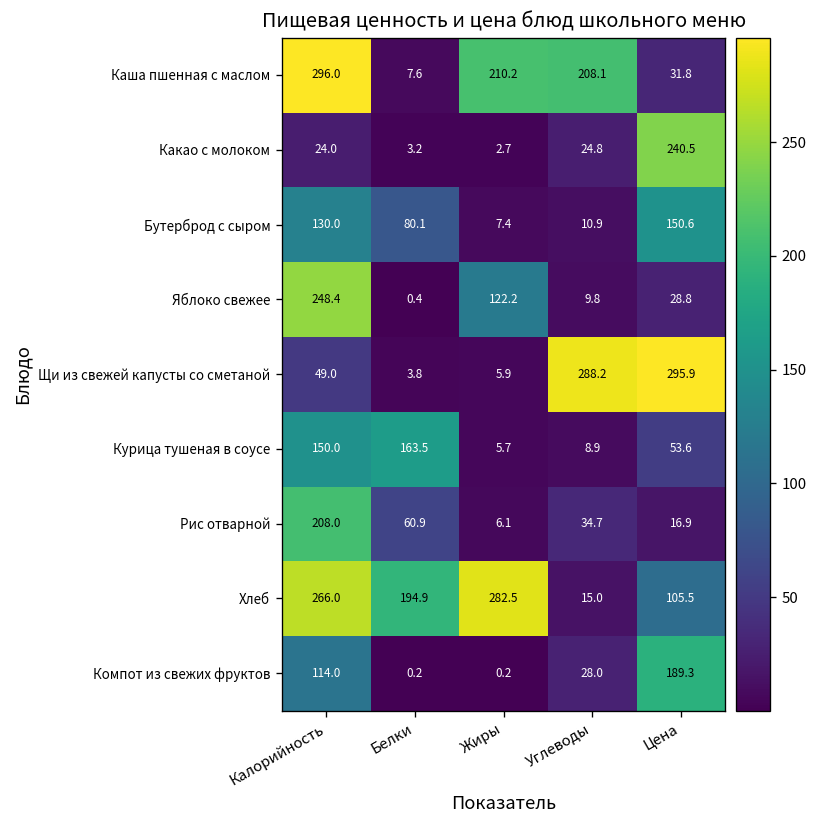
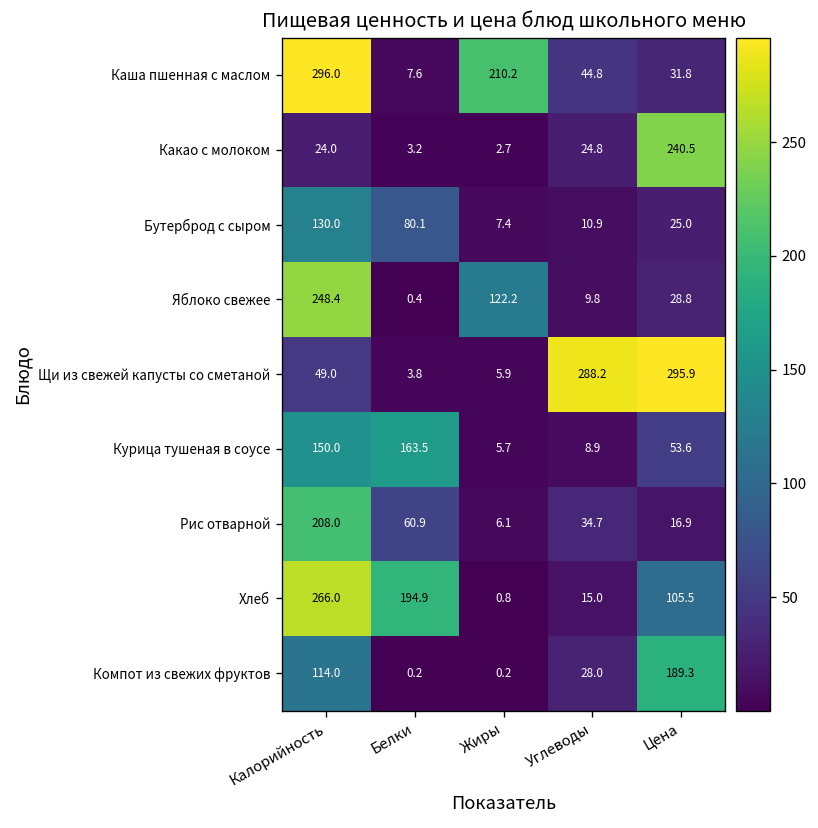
  {
    "Каша пшенная с маслом": {
      "Калорийность": 296.0,
      "Белки": 7.6,
      "Жиры": 210.2,
-     "Углеводы": 208.1,
+     "Углеводы": 44.8,
      "Цена": 31.8
    },
    "Какао с молоком": {
      "Калорийность": 24.0,
      "Белки": 3.2,
      "Жиры": 2.7,
      "Углеводы": 24.8,
      "Цена": 240.5
    },
    "Бутерброд с сыром": {
      "Калорийность": 130.0,
      "Белки": 80.1,
      "Жиры": 7.4,
      "Углеводы": 10.9,
-     "Цена": 150.6
+     "Цена": 25.0
    },
    "Яблоко свежее": {
      "Калорийность": 248.4,
      "Белки": 0.4,
      "Жиры": 122.2,
      "Углеводы": 9.8,
      "Цена": 28.8
    },
    "Щи из свежей капусты со сметаной": {
      "Калорийность": 49.0,
      "Белки": 3.8,
      "Жиры": 5.9,
      "Углеводы": 288.2,
      "Цена": 295.9
    },
    "Курица тушеная в соусе": {
      "Калорийность": 150.0,
      "Белки": 163.5,
      "Жиры": 5.7,
      "Углеводы": 8.9,
      "Цена": 53.6
    },
    "Рис отварной": {
      "Калорийность": 208.0,
      "Белки": 60.9,
      "Жиры": 6.1,
      "Углеводы": 34.7,
      "Цена": 16.9
    },
    "Хлеб": {
      "Калорийность": 266.0,
      "Белки": 194.9,
-     "Жиры": 282.5,
+     "Жиры": 0.8,
      "Углеводы": 15.0,
      "Цена": 105.5
    },
    "Компот из свежих фруктов": {
      "Калорийность": 114.0,
      "Белки": 0.2,
      "Жиры": 0.2,
      "Углеводы": 28.0,
      "Цена": 189.3
    }
  }
